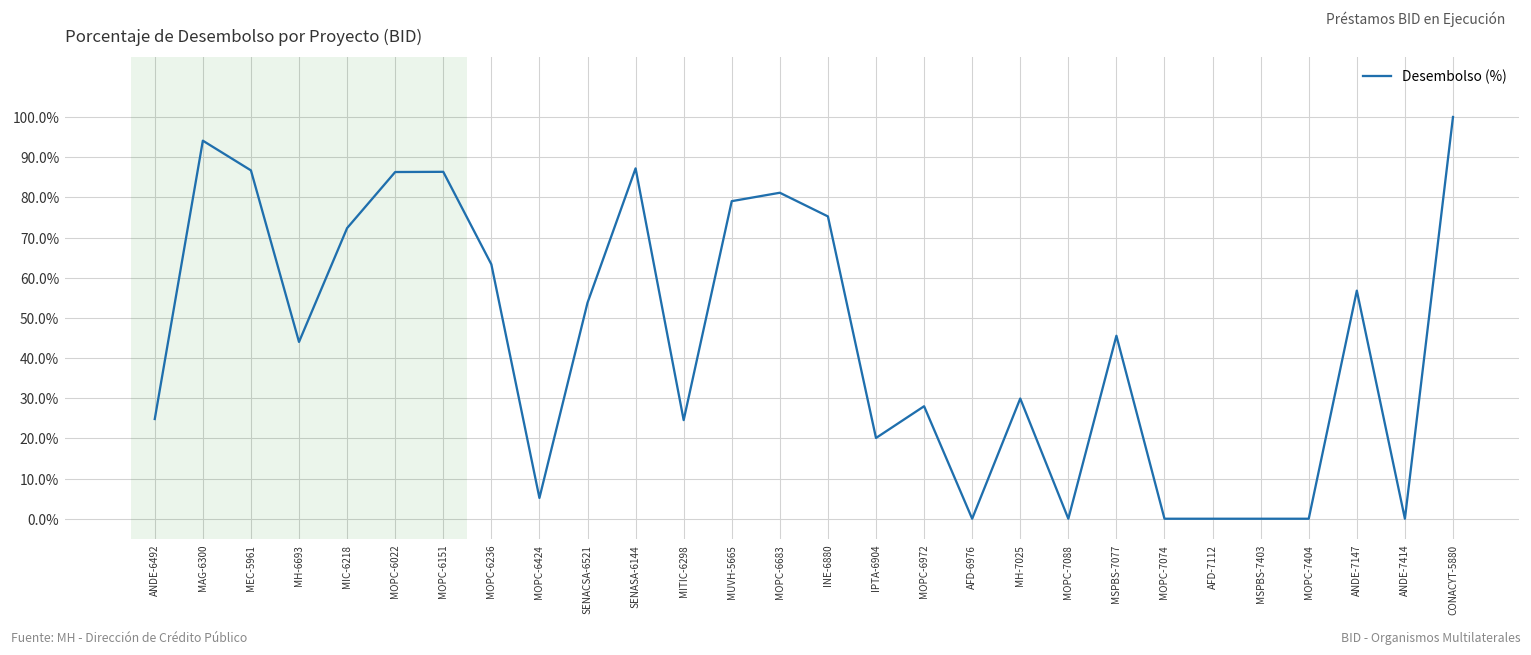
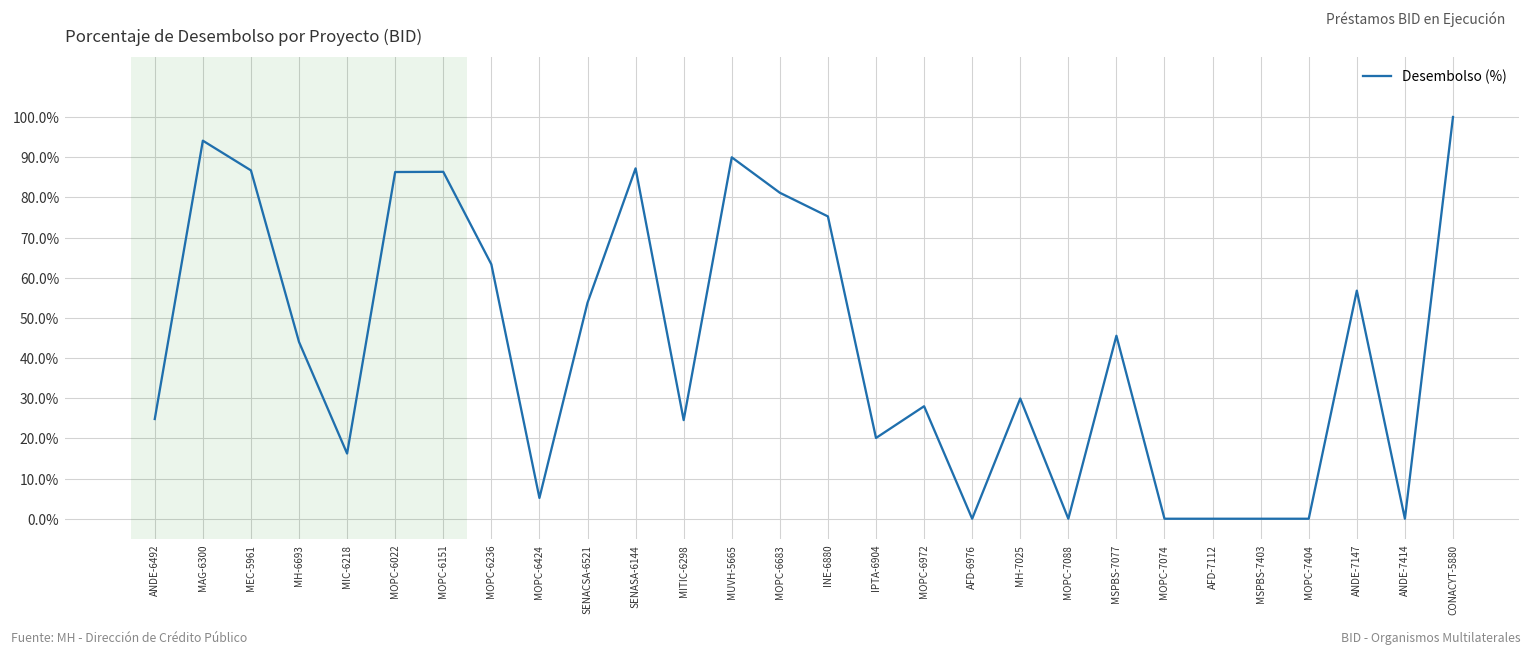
  {
    "ANDE-6492": "25%",
    "MAG-6300": "94%",
    "MEC-5961": "87%",
    "MH-6693": "44%",
-   "MIC-6218": "72%",
+   "MIC-6218": "16%",
    "MOPC-6022": "86%",
    "MOPC-6151": "86%",
    "MOPC-6236": "63%",
    "MOPC-6424": "5%",
    "SENACSA-6521": "54%",
    "SENASA-6144": "87%",
    "MITIC-6298": "25%",
-   "MUVH-5665": "79%",
+   "MUVH-5665": "90%",
    "MOPC-6683": "81%",
    "INE-6880": "75%",
    "IPTA-6904": "20%",
    "MOPC-6972": "28%",
    "AFD-6976": "0%",
    "MH-7025": "30%",
    "MOPC-7088": "0%",
    "MSPBS-7077": "46%",
    "MOPC-7074": "0%",
    "AFD-7112": "0%",
    "MSPBS-7403": "0%",
    "MOPC-7404": "0%",
    "ANDE-7147": "57%",
    "ANDE-7414": "0%",
    "CONACYT-5880": "100%"
  }
